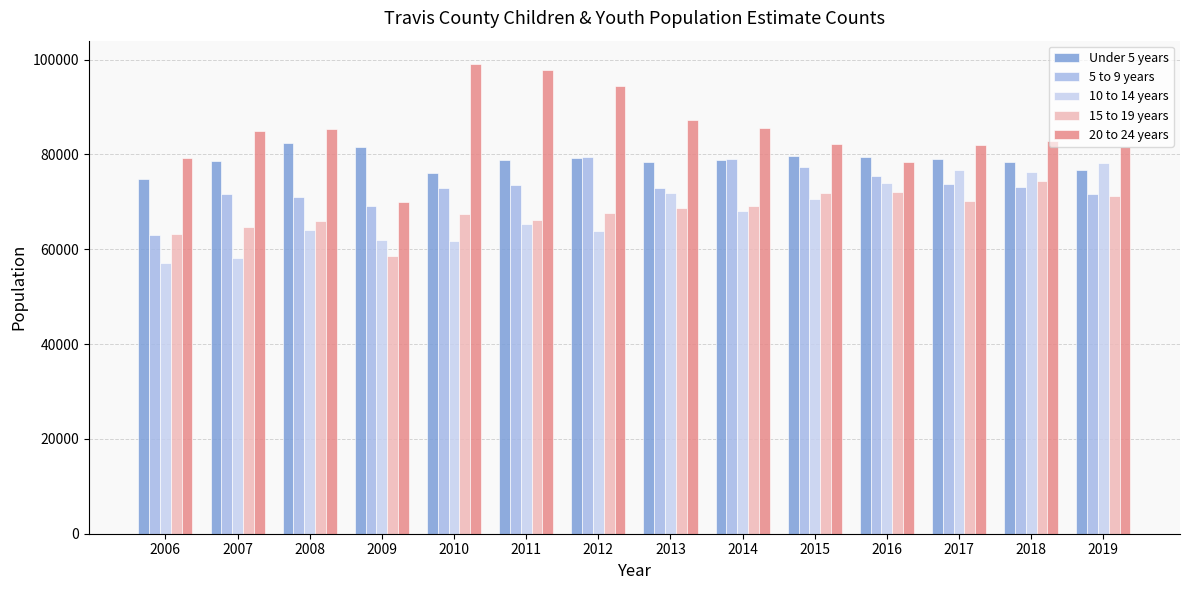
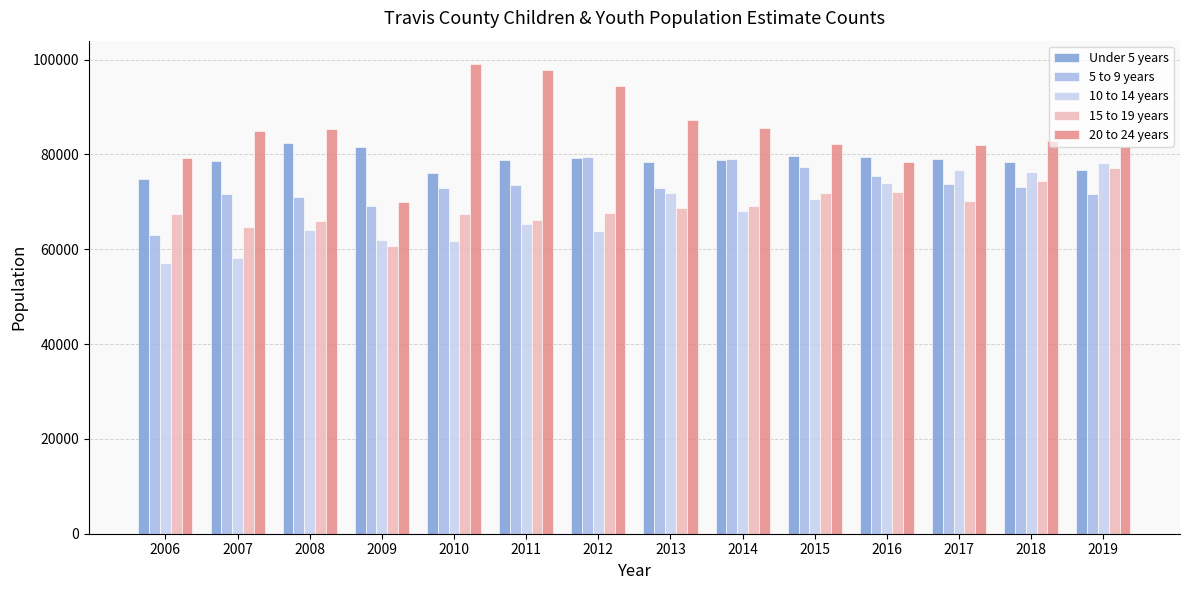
  {
    "15 to 19 years": {
-     "2006": 63000,
+     "2006": 67000,
      "2007": 65000,
      "2008": 66000,
-     "2009": 58000,
+     "2009": 61000,
      "2010": 67000,
      "2011": 66000,
      "2012": 68000,
      "2013": 69000,
      "2014": 69000,
      "2015": 72000,
      "2016": 72000,
      "2017": 70000,
      "2018": 74000,
-     "2019": 71000
+     "2019": 77000
    },
    "20 to 24 years": {
      "2006": 79000,
      "2007": 85000,
      "2008": 85000,
      "2009": 70000,
      "2010": 99000,
      "2011": 98000,
      "2012": 94000,
      "2013": 87000,
      "2014": 86000,
      "2015": 82000,
      "2016": 78000,
      "2017": 82000,
      "2019": 82000
    }
  }
